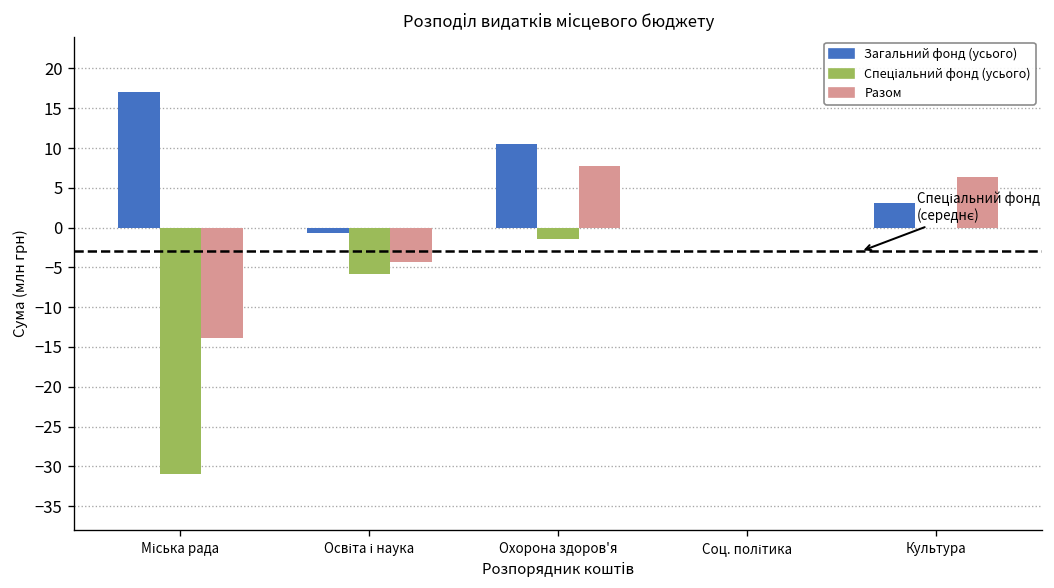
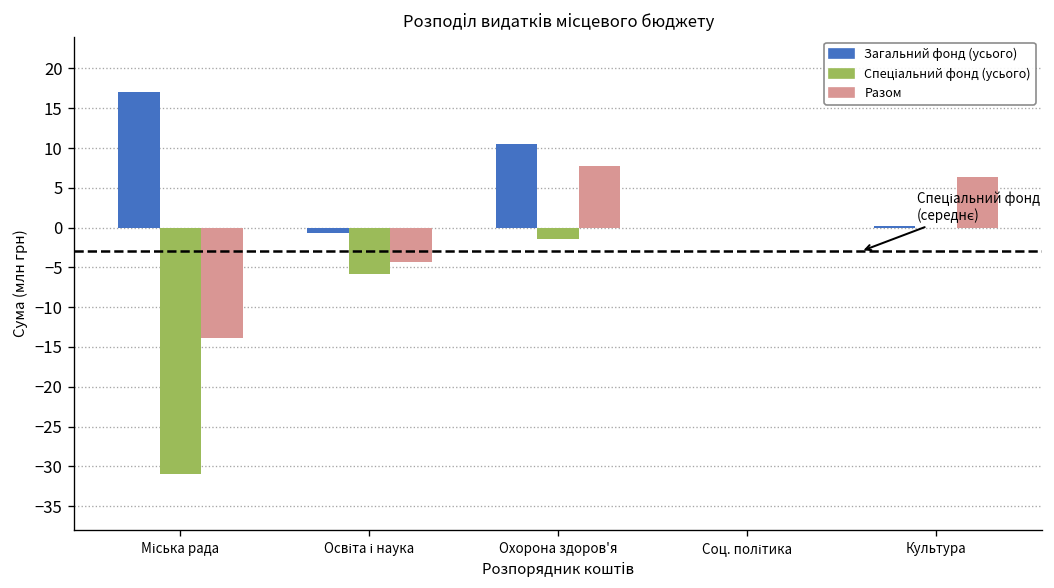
  {
    "Загальний фонд (усього)": {
      "Міська рада": 17,
      "Освіта і наука": -1,
      "Охорона здоров'я": 11,
      "Соц. політика": 0,
-     "Культура": 3
+     "Культура": 0
    },
    "Спеціальний фонд (усього)": {
      "Міська рада": -31,
      "Освіта і наука": -6,
      "Охорона здоров'я": -1,
      "Соц. політика": 0,
      "Культура": 0
    },
    "Разом": {
      "Міська рада": -14,
      "Освіта і наука": -4,
      "Охорона здоров'я": 8,
      "Соц. політика": 0,
      "Культура": 6
    }
  }
